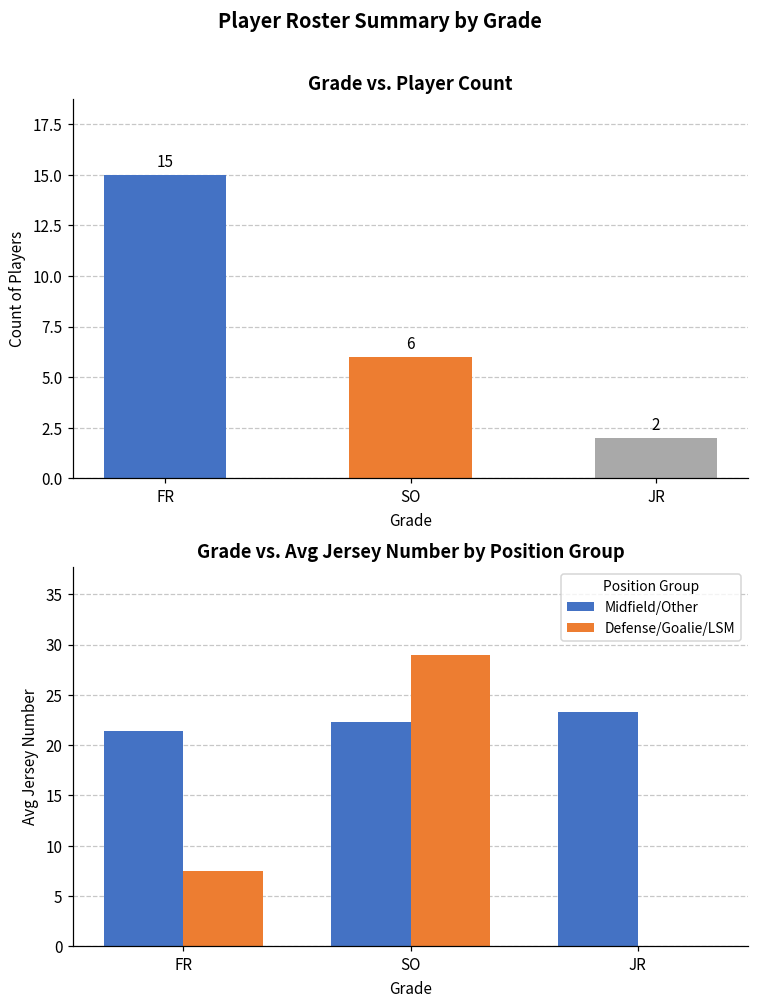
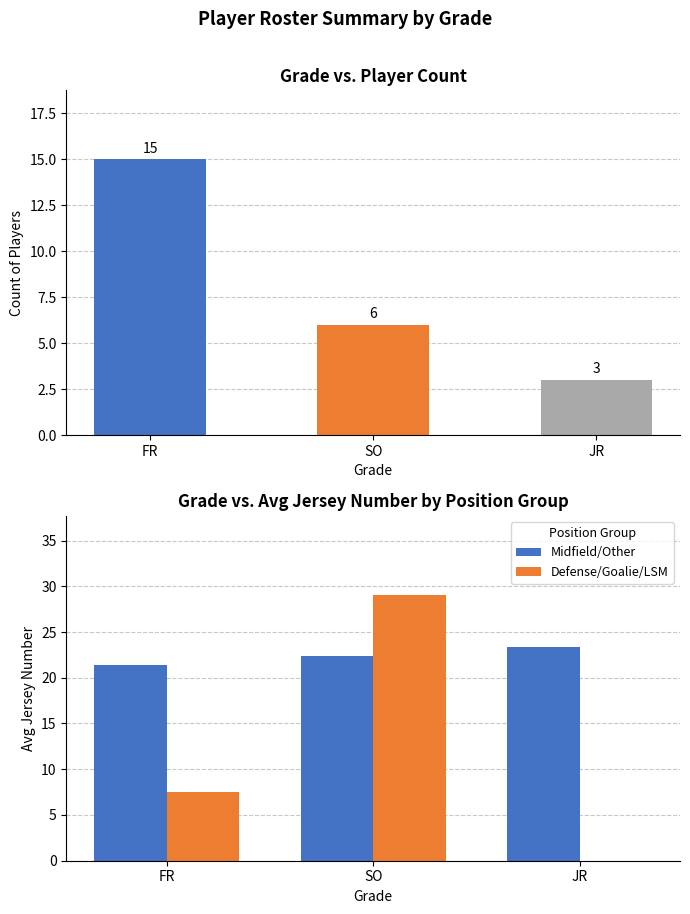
  {
    "Grade vs. Player Count": {
      "FR": 15,
      "SO": 6,
-     "JR": 2
+     "JR": 3
    },
    "Grade vs. Avg Jersey Number by Position Group": {
      "Midfield/Other": {
        "FR": 21,
        "SO": 22,
        "JR": 23
      },
      "Defense/Goalie/LSM": {
        "FR": 8,
        "SO": 29,
        "JR": 0
      }
    }
  }
